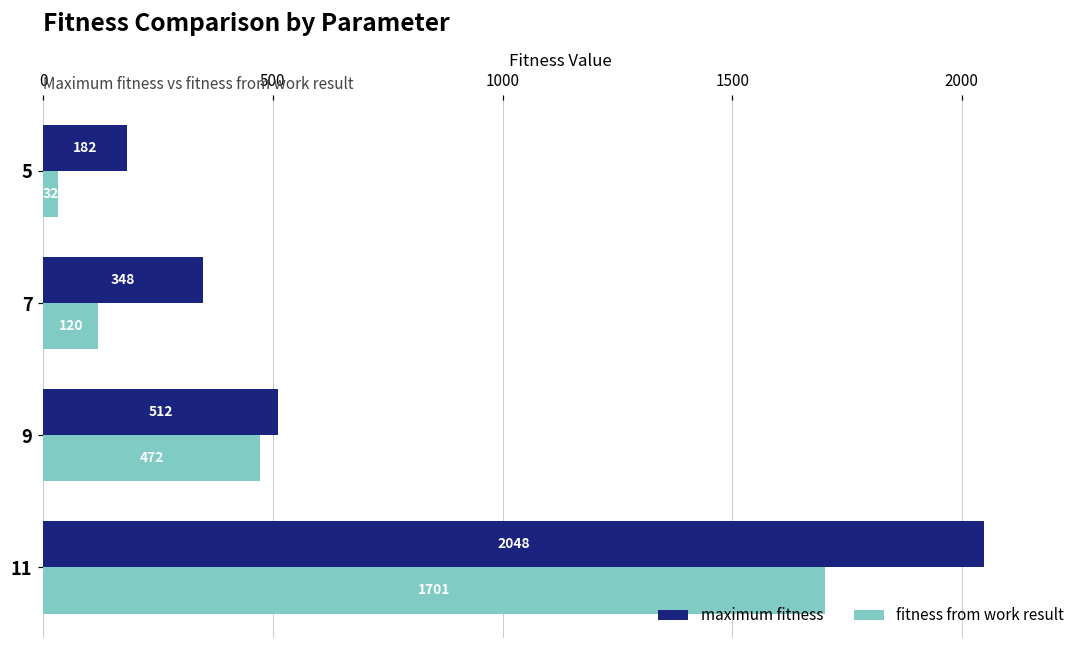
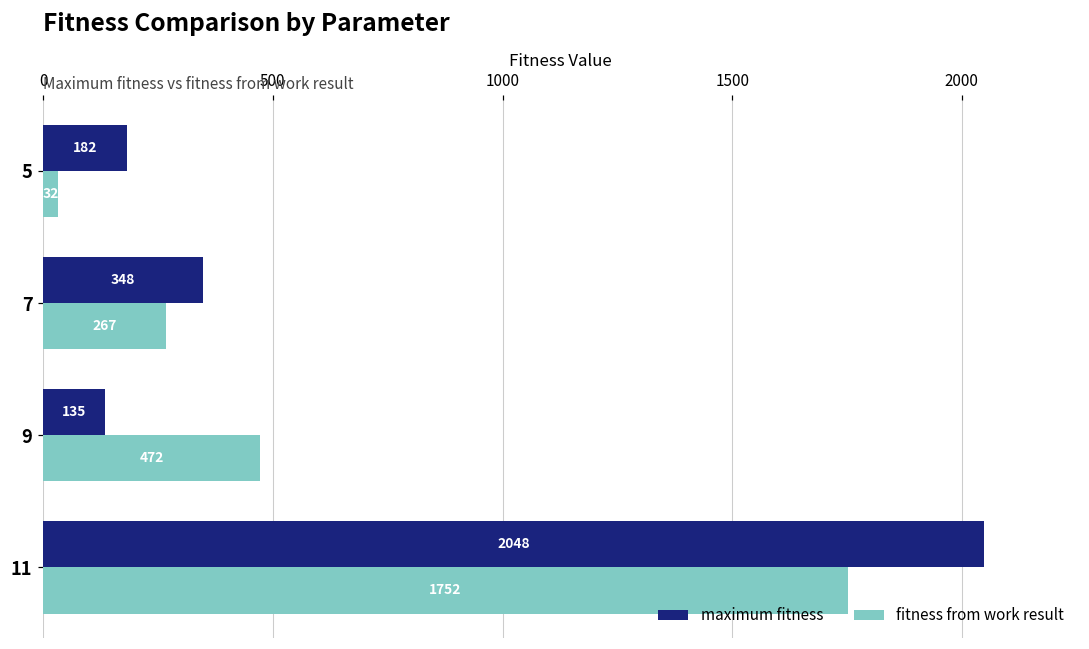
  {
    "maximum fitness": {
      "5": 182,
      "7": 348,
-     "9": 512,
+     "9": 135,
      "11": 2048
    },
    "fitness from work result": {
      "5": 32,
-     "7": 120,
+     "7": 267,
      "9": 472,
-     "11": 1701
+     "11": 1752
    }
  }
